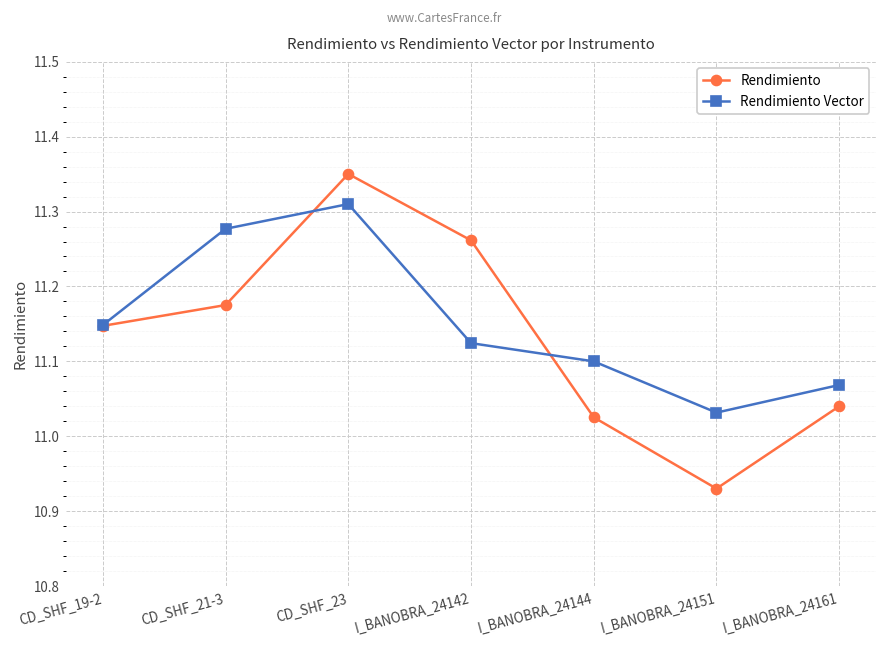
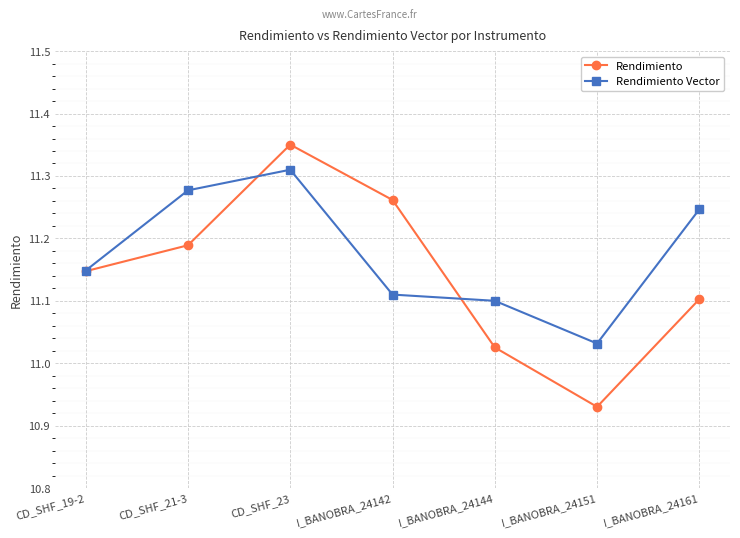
  {
    "Rendimiento": {
-     "CD_SHF_21-3": 11.18,
+     "CD_SHF_21-3": 11.19,
      "CD_SHF_23": 11.35,
      "I_BANOBRA_24142": 11.26,
      "I_BANOBRA_24144": 11.03,
      "I_BANOBRA_24151": 10.93,
-     "I_BANOBRA_24161": 11.04
+     "I_BANOBRA_24161": 11.10
    },
    "Rendimiento Vector": {
      "CD_SHF_21-3": 11.28,
      "CD_SHF_23": 11.31,
-     "I_BANOBRA_24142": 11.12,
+     "I_BANOBRA_24142": 11.11,
      "I_BANOBRA_24144": 11.10,
      "I_BANOBRA_24151": 11.03,
-     "I_BANOBRA_24161": 11.07
+     "I_BANOBRA_24161": 11.25
    }
  }
